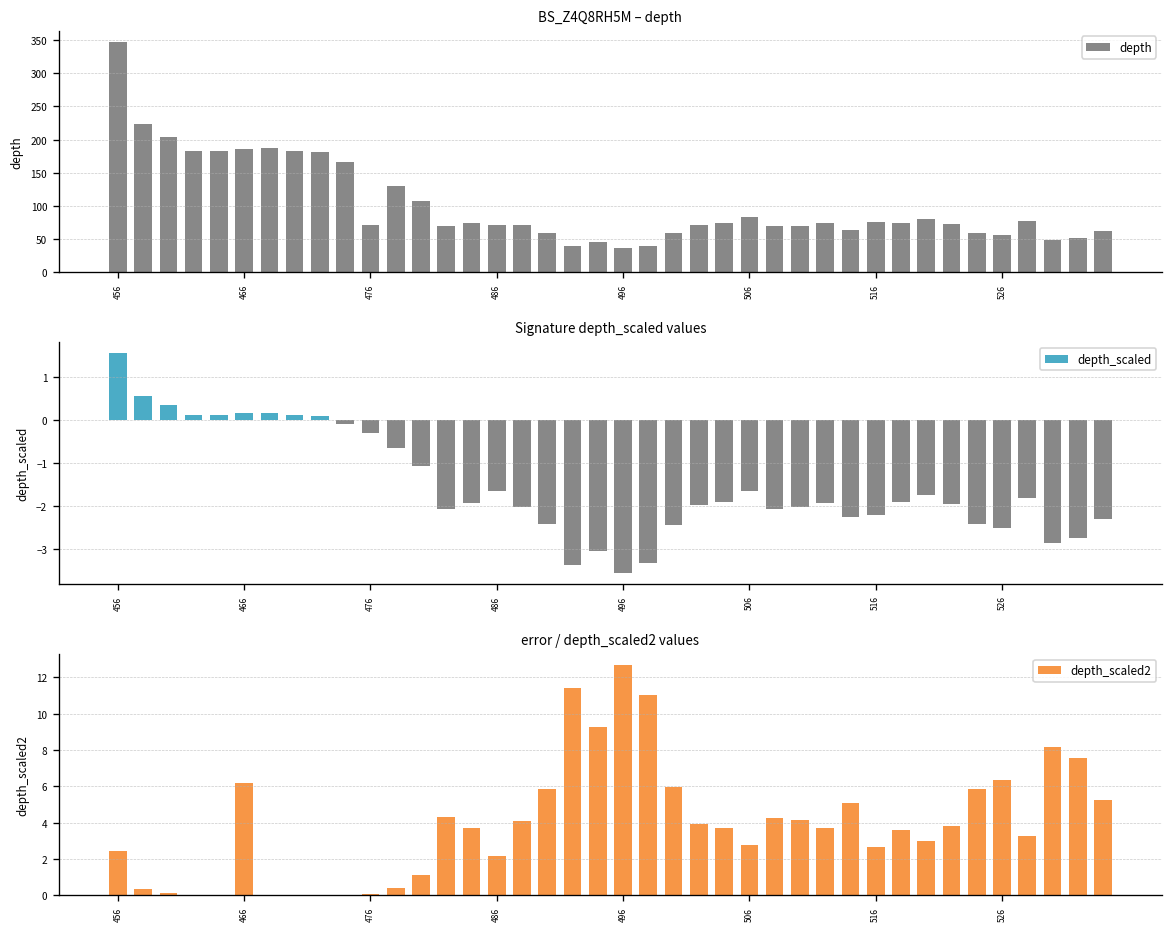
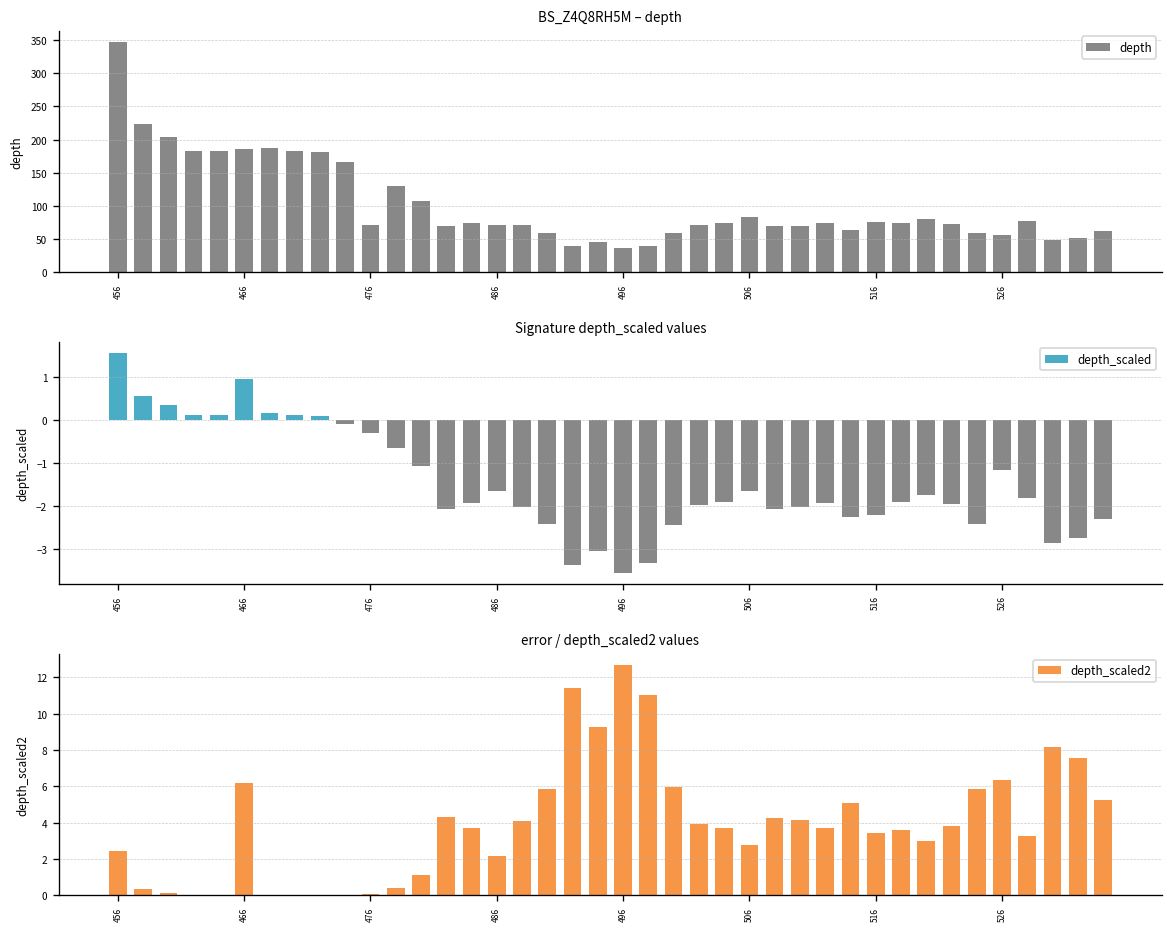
  {
    "BS_Z4Q8RH5M – depth": {
      "456": 350,
      "466": 190,
      "476": 70,
      "486": 70,
      "496": 40,
      "506": 80,
      "516": 80,
      "526": 60
    },
    "Signature depth_scaled values": {
      "456": 1.6,
-     "466": 0.2,
+     "466": 1.0,
      "476": -0.3,
      "486": -1.7,
      "496": -3.6,
      "506": -1.7,
      "516": -2.2,
-     "526": -2.5
+     "526": -1.2
    },
    "error / depth_scaled2 values": {
      "456": 2.4,
      "466": 6.2,
      "486": 2.2,
      "496": 12.6,
      "506": 2.8,
-     "516": 2.7,
+     "516": 3.4,
      "526": 6.3
    }
  }
